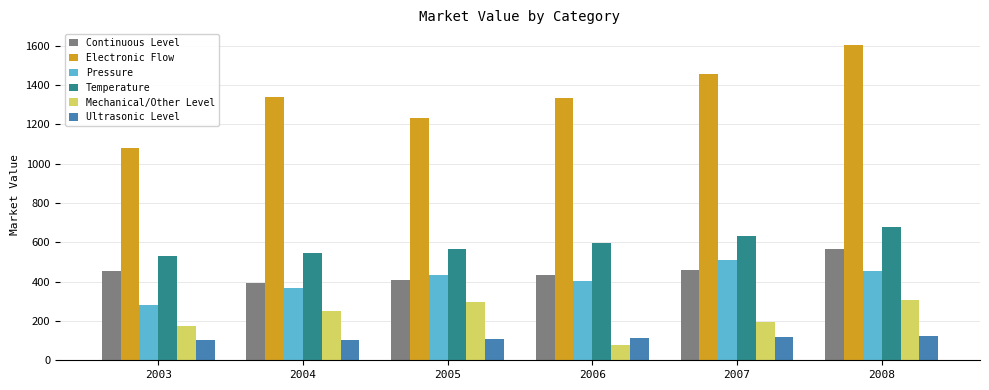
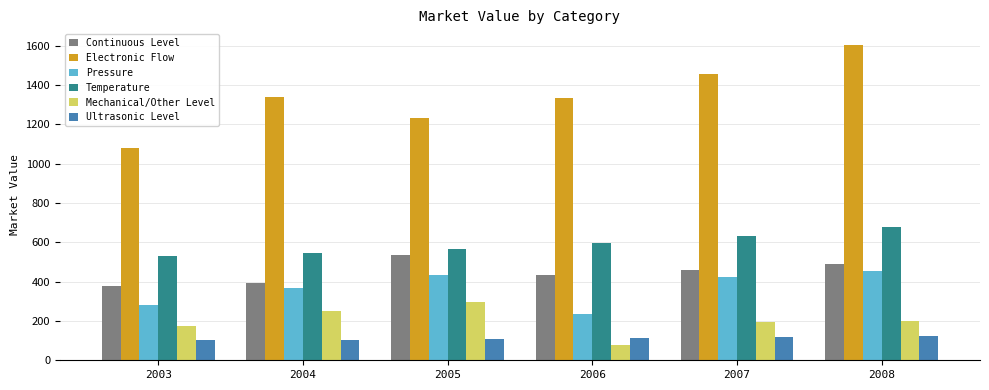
  {
    "Continuous Level": {
-     "2003": 460,
+     "2003": 380,
      "2004": 390,
-     "2005": 410,
+     "2005": 530,
      "2006": 430,
      "2007": 460,
-     "2008": 560
+     "2008": 490
    },
    "Electronic Flow": {
      "2003": 1080,
      "2004": 1340,
      "2005": 1230,
      "2006": 1330,
      "2007": 1460,
      "2008": 1600
    },
    "Pressure": {
      "2003": 280,
      "2004": 370,
      "2005": 440,
-     "2006": 400,
-     "2007": 510,
+     "2006": 230,
+     "2007": 420,
      "2008": 450
    },
    "Mechanical/Other Level": {
      "2003": 170,
      "2004": 250,
      "2005": 300,
      "2006": 80,
      "2007": 190,
-     "2008": 310
+     "2008": 200
    }
  }
